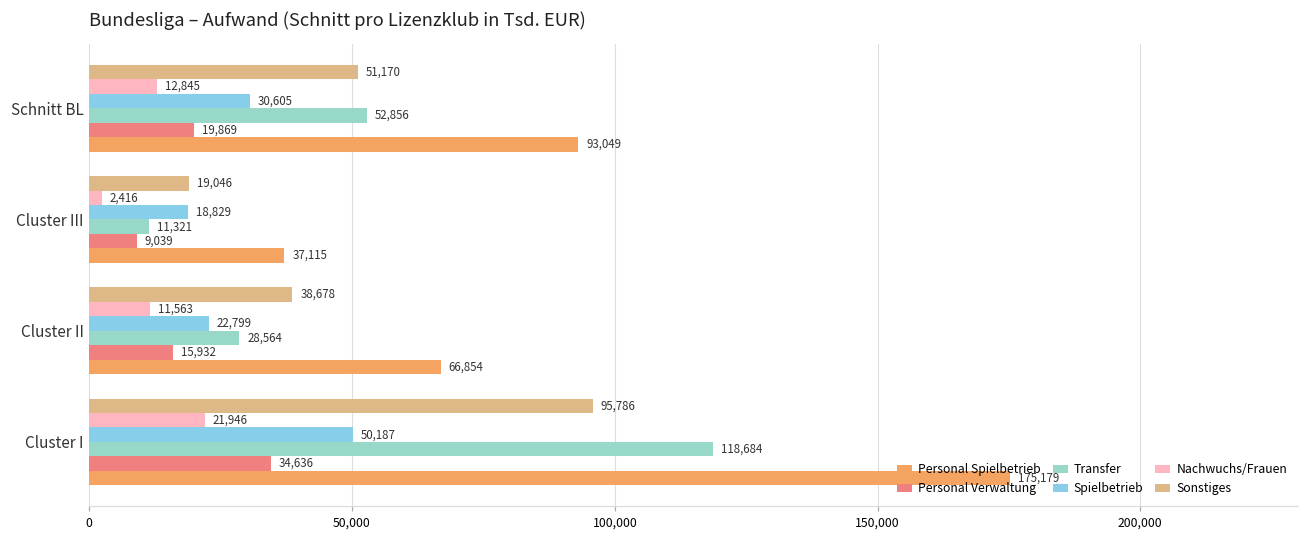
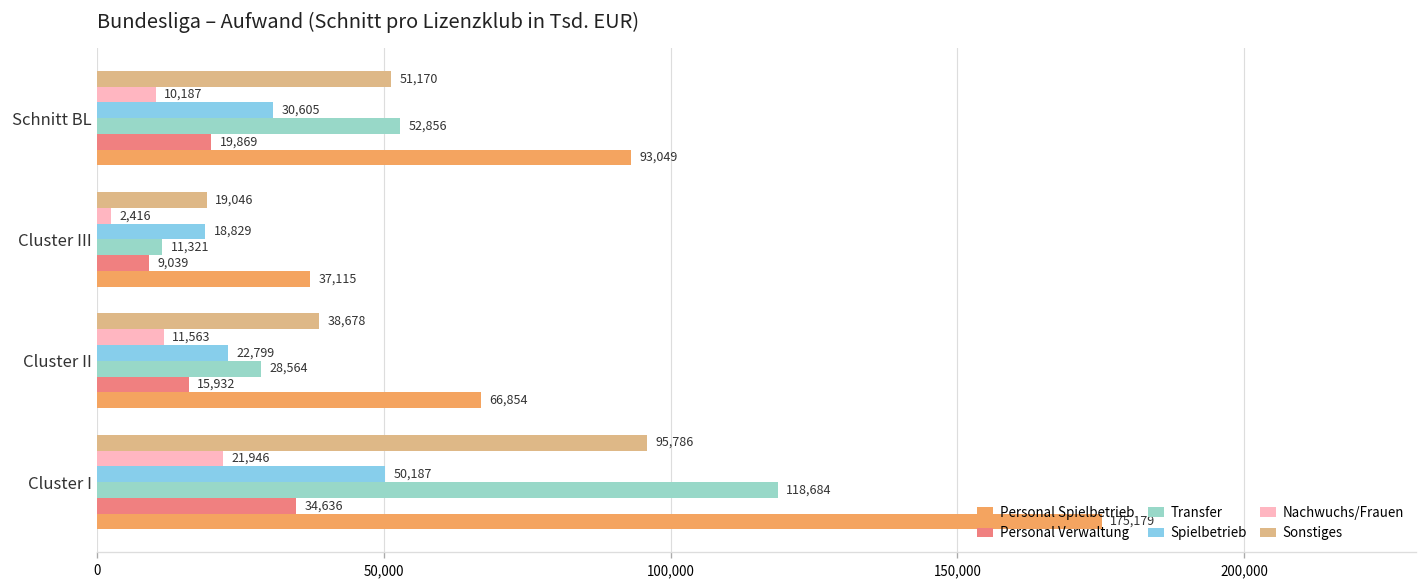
  {
    "Nachwuchs/Frauen": {
-     "Schnitt BL": "12,845",
+     "Schnitt BL": "10,187",
      "Cluster III": "2,416",
      "Cluster II": "11,563",
      "Cluster I": "21,946"
    }
  }
